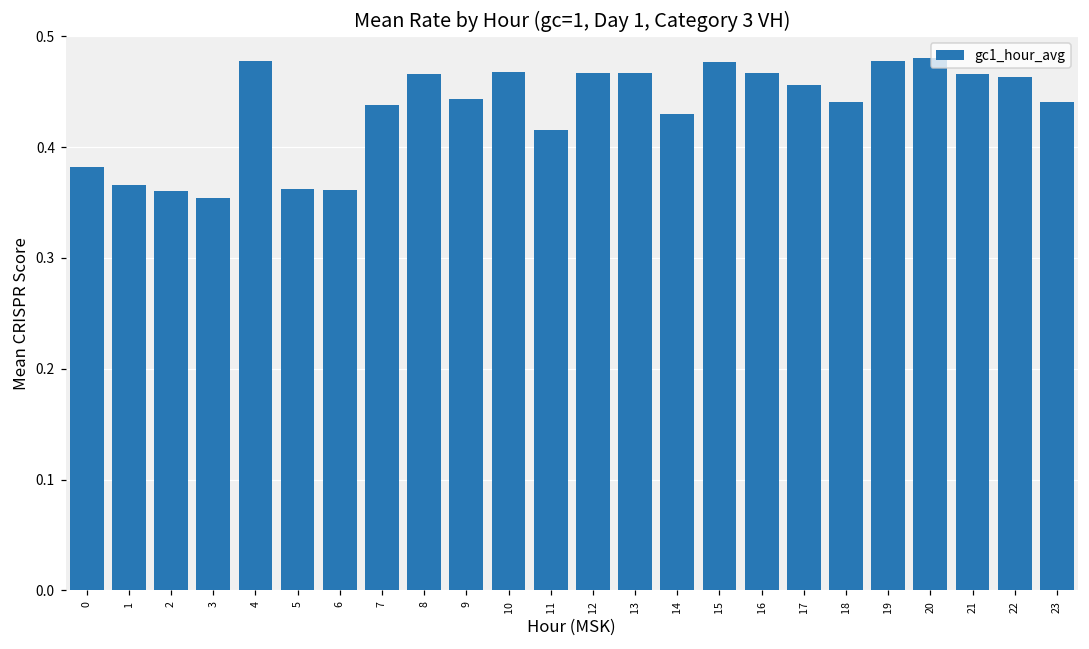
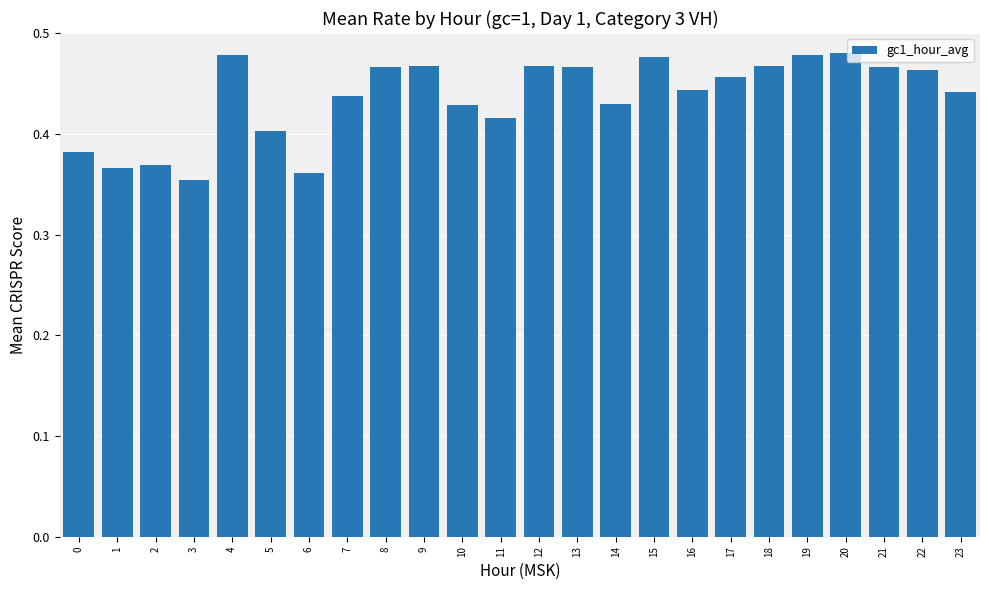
  {
    "0": 0.382,
    "1": 0.366,
-   "2": 0.360,
+   "2": 0.369,
    "3": 0.354,
    "4": 0.478,
-   "5": 0.362,
+   "5": 0.402,
    "6": 0.361,
    "7": 0.438,
    "8": 0.466,
-   "9": 0.443,
-   "10": 0.467,
+   "9": 0.467,
+   "10": 0.429,
    "11": 0.415,
    "12": 0.467,
    "13": 0.467,
    "14": 0.429,
    "15": 0.477,
-   "16": 0.467,
+   "16": 0.443,
    "17": 0.456,
-   "18": 0.441,
+   "18": 0.467,
    "19": 0.478,
    "20": 0.480,
    "21": 0.466,
    "22": 0.463,
    "23": 0.441
  }
